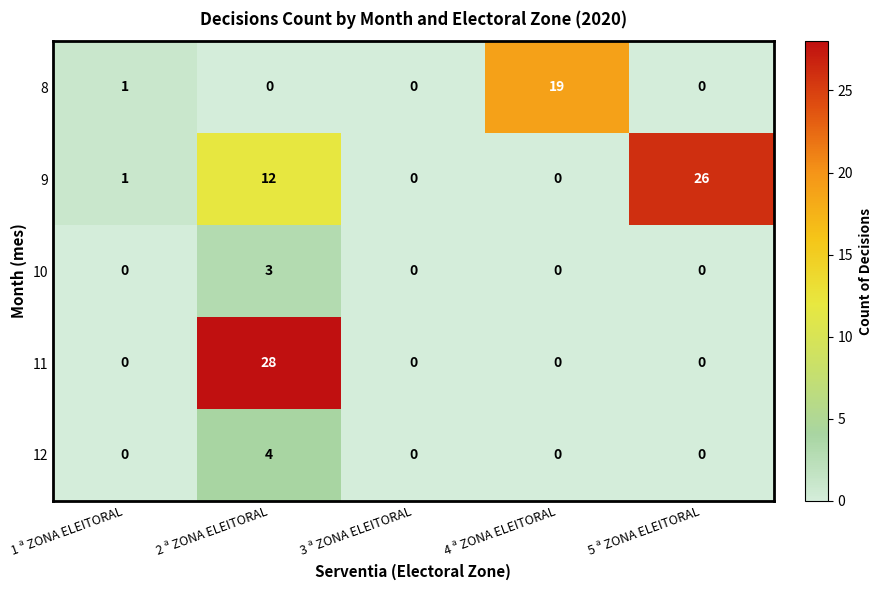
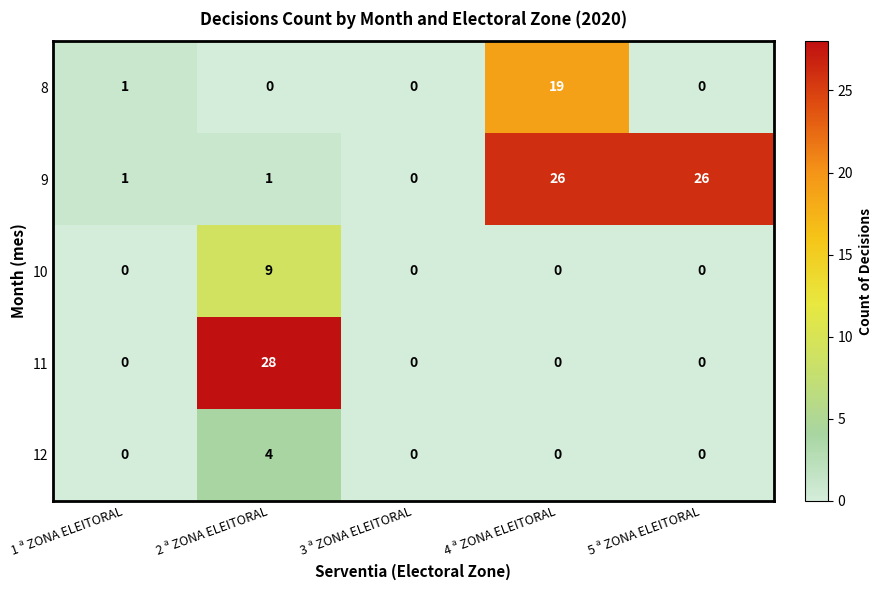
  {
    "8": {
      "1 ª ZONA ELEITORAL": 1,
      "2 ª ZONA ELEITORAL": 0,
      "3 ª ZONA ELEITORAL": 0,
      "4 ª ZONA ELEITORAL": 19,
      "5 ª ZONA ELEITORAL": 0
    },
    "9": {
      "1 ª ZONA ELEITORAL": 1,
-     "2 ª ZONA ELEITORAL": 12,
+     "2 ª ZONA ELEITORAL": 1,
      "3 ª ZONA ELEITORAL": 0,
-     "4 ª ZONA ELEITORAL": 0,
+     "4 ª ZONA ELEITORAL": 26,
      "5 ª ZONA ELEITORAL": 26
    },
    "10": {
      "1 ª ZONA ELEITORAL": 0,
-     "2 ª ZONA ELEITORAL": 3,
+     "2 ª ZONA ELEITORAL": 9,
      "3 ª ZONA ELEITORAL": 0,
      "4 ª ZONA ELEITORAL": 0,
      "5 ª ZONA ELEITORAL": 0
    },
    "11": {
      "1 ª ZONA ELEITORAL": 0,
      "2 ª ZONA ELEITORAL": 28,
      "3 ª ZONA ELEITORAL": 0,
      "4 ª ZONA ELEITORAL": 0,
      "5 ª ZONA ELEITORAL": 0
    },
    "12": {
      "1 ª ZONA ELEITORAL": 0,
      "2 ª ZONA ELEITORAL": 4,
      "3 ª ZONA ELEITORAL": 0,
      "4 ª ZONA ELEITORAL": 0,
      "5 ª ZONA ELEITORAL": 0
    }
  }
